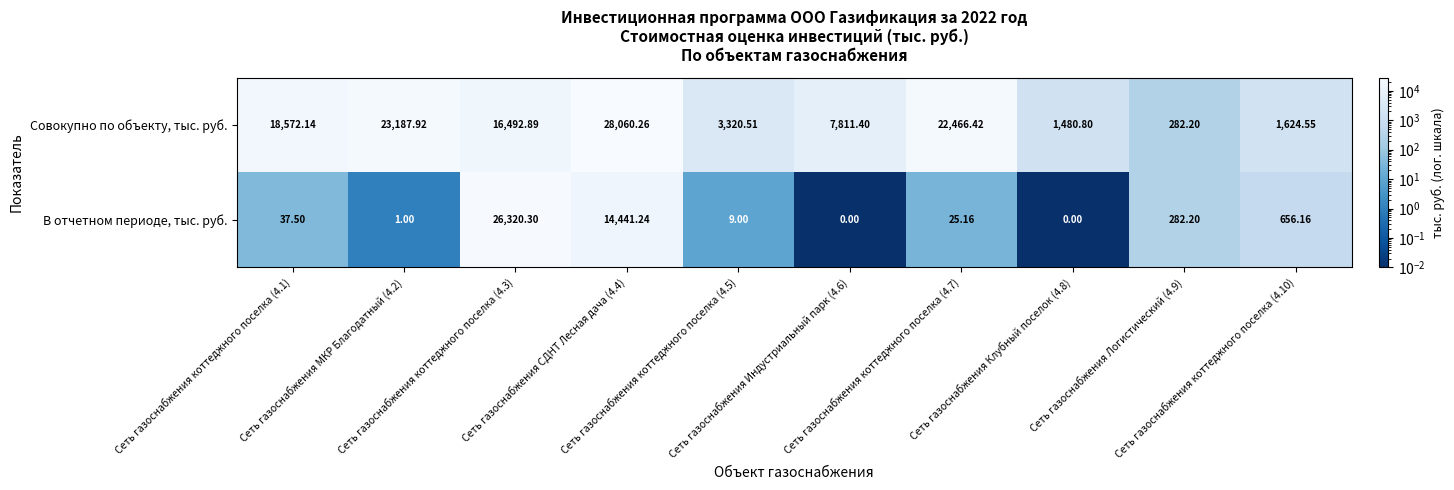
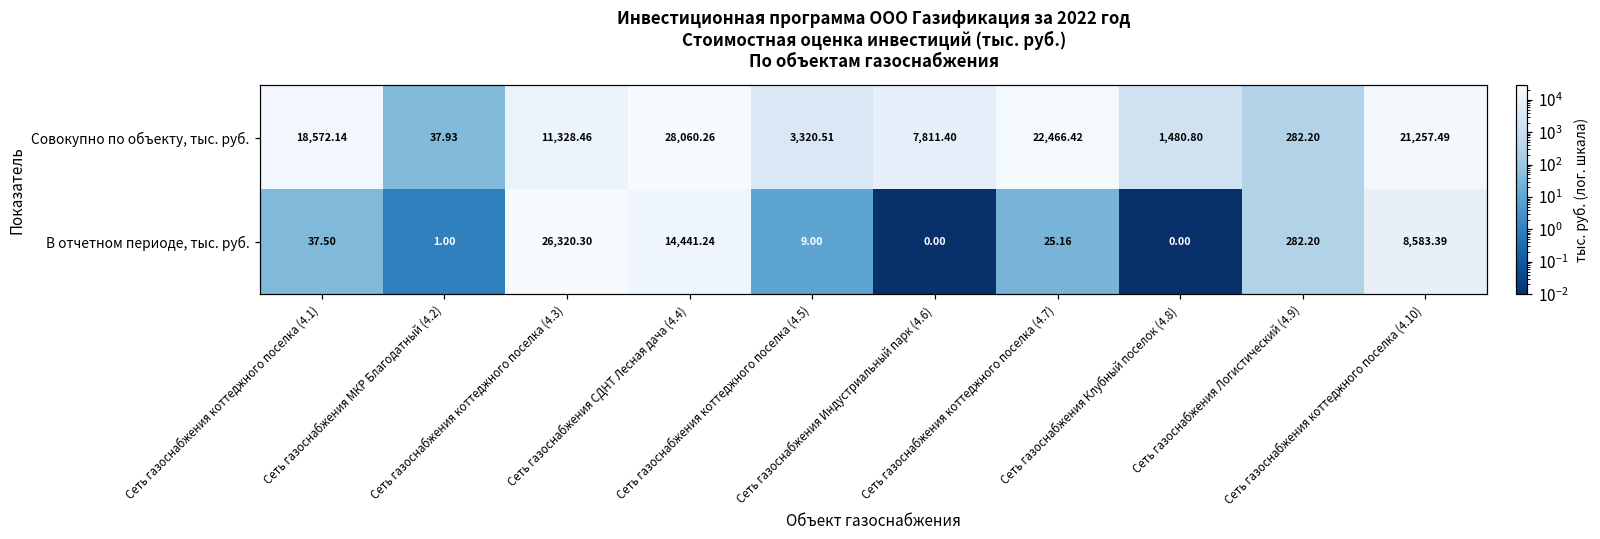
  {
    "Совокупно по объекту, тыс. руб.": {
      "Сеть газоснабжения коттеджного поселка (4.1)": "18,572.14",
-     "Сеть газоснабжения МКР Благодатный (4.2)": "23,187.92",
-     "Сеть газоснабжения коттеджного поселка (4.3)": "16,492.89",
+     "Сеть газоснабжения МКР Благодатный (4.2)": "37.93",
+     "Сеть газоснабжения коттеджного поселка (4.3)": "11,328.46",
      "Сеть газоснабжения СДНТ Лесная дача (4.4)": "28,060.26",
      "Сеть газоснабжения коттеджного поселка (4.5)": "3,320.51",
      "Сеть газоснабжения Индустриальный парк (4.6)": "7,811.40",
      "Сеть газоснабжения коттеджного поселка (4.7)": "22,466.42",
      "Сеть газоснабжения Клубный поселок (4.8)": "1,480.80",
      "Сеть газоснабжения Логистический (4.9)": "282.20",
-     "Сеть газоснабжения коттеджного поселка (4.10)": "1,624.55"
+     "Сеть газоснабжения коттеджного поселка (4.10)": "21,257.49"
    },
    "В отчетном периоде, тыс. руб.": {
      "Сеть газоснабжения коттеджного поселка (4.1)": "37.50",
      "Сеть газоснабжения МКР Благодатный (4.2)": "1.00",
      "Сеть газоснабжения коттеджного поселка (4.3)": "26,320.30",
      "Сеть газоснабжения СДНТ Лесная дача (4.4)": "14,441.24",
      "Сеть газоснабжения коттеджного поселка (4.5)": "9.00",
      "Сеть газоснабжения Индустриальный парк (4.6)": "0.00",
      "Сеть газоснабжения коттеджного поселка (4.7)": "25.16",
      "Сеть газоснабжения Клубный поселок (4.8)": "0.00",
      "Сеть газоснабжения Логистический (4.9)": "282.20",
-     "Сеть газоснабжения коттеджного поселка (4.10)": "656.16"
+     "Сеть газоснабжения коттеджного поселка (4.10)": "8,583.39"
    }
  }
